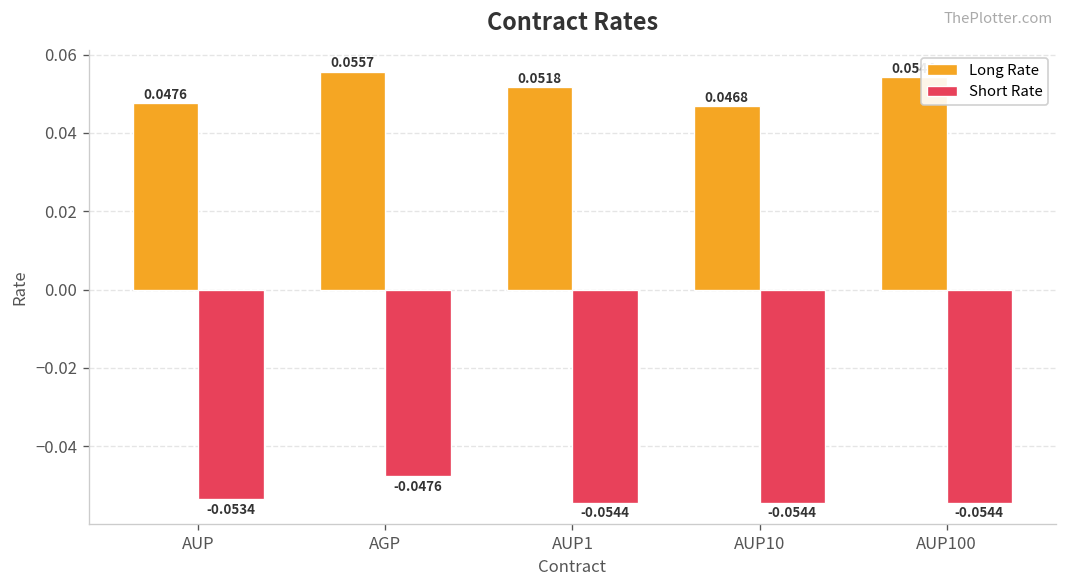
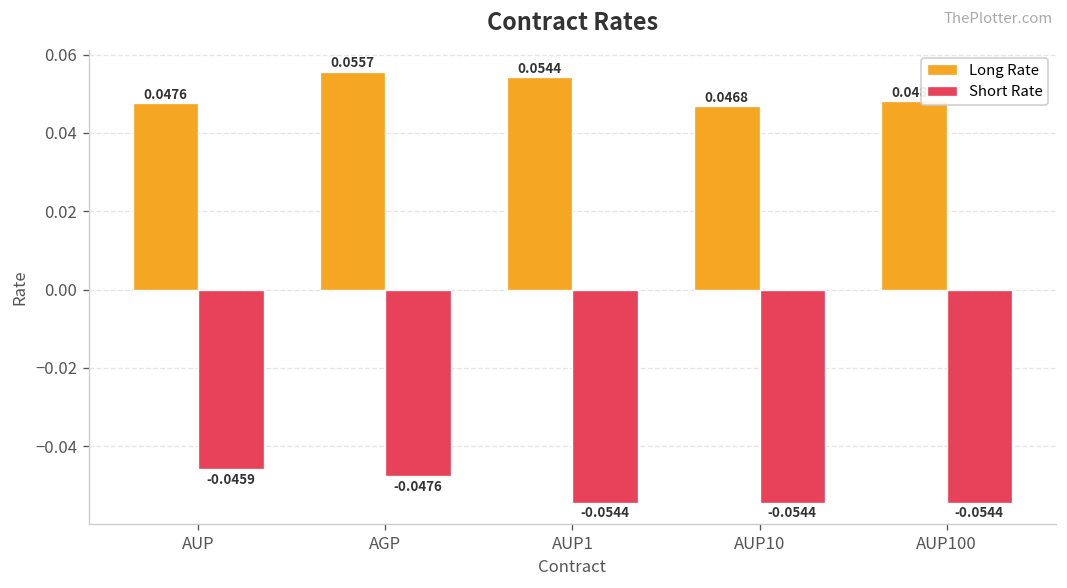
  {
    "Long Rate": {
      "AUP": 0.0476,
      "AGP": 0.0557,
-     "AUP1": 0.0518,
+     "AUP1": 0.0544,
      "AUP10": 0.0468,
-     "AUP100": 0.054
+     "AUP100": 0.048
    },
    "Short Rate": {
-     "AUP": -0.0534,
+     "AUP": -0.0459,
      "AGP": -0.0476,
      "AUP1": -0.0544,
      "AUP10": -0.0544,
      "AUP100": -0.0544
    }
  }
